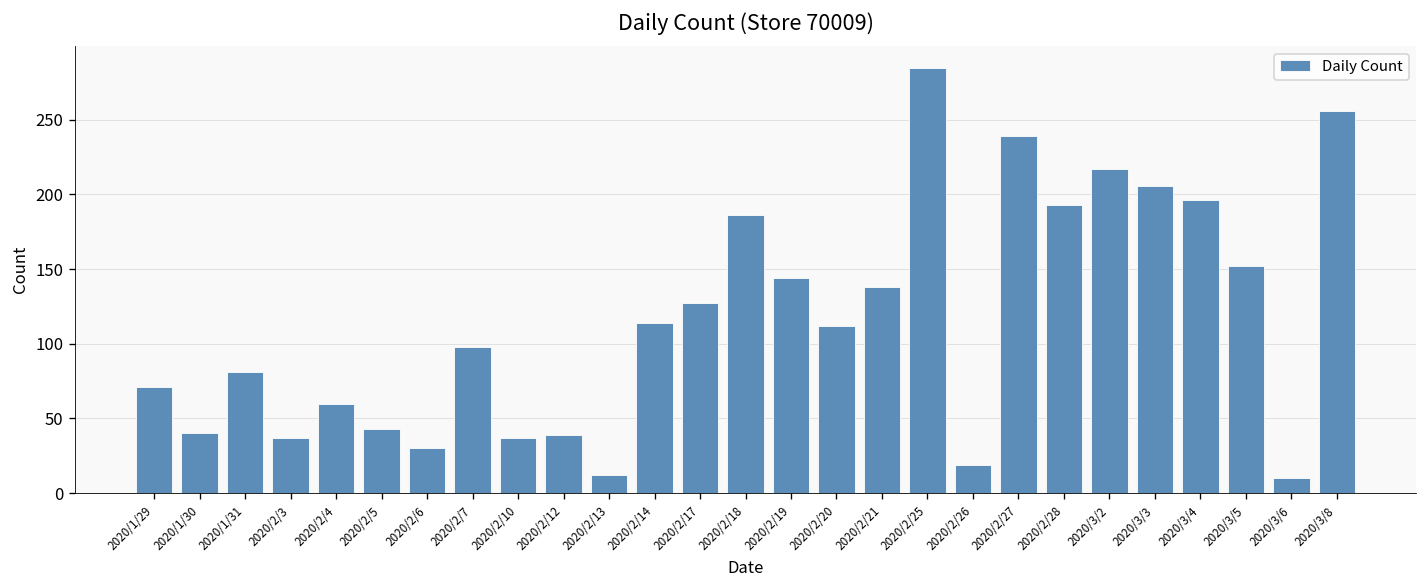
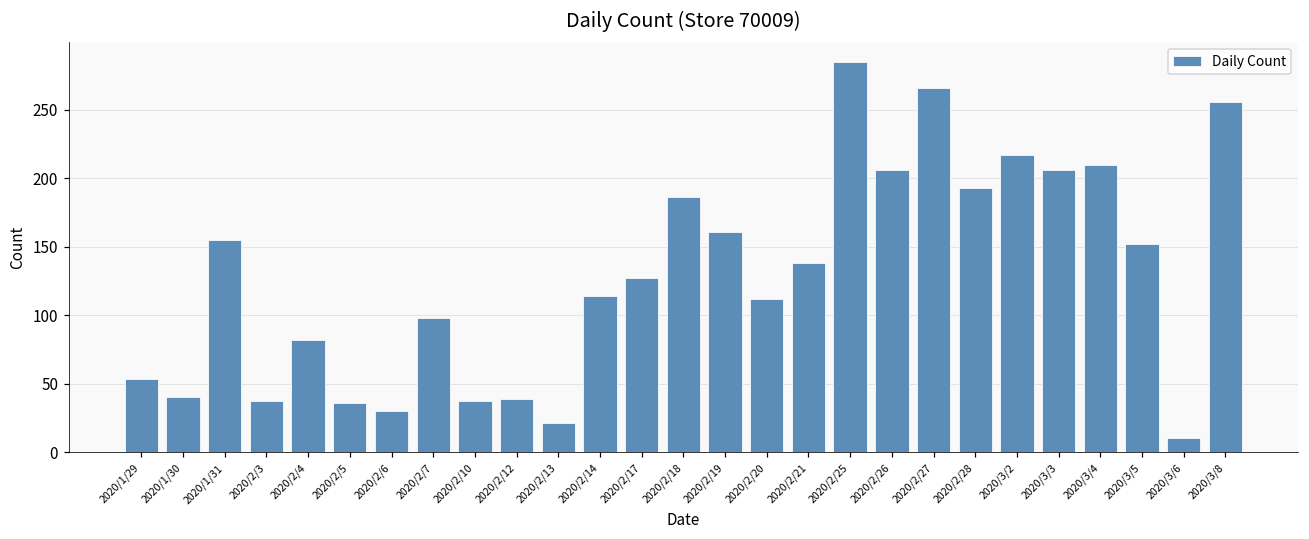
  {
-   "2020/1/29": 71,
+   "2020/1/29": 53,
    "2020/1/30": 40,
-   "2020/1/31": 81,
+   "2020/1/31": 155,
    "2020/2/3": 37,
-   "2020/2/4": 60,
-   "2020/2/5": 43,
+   "2020/2/4": 82,
+   "2020/2/5": 36,
    "2020/2/6": 30,
    "2020/2/7": 98,
    "2020/2/10": 37,
    "2020/2/12": 39,
-   "2020/2/13": 12,
+   "2020/2/13": 21,
    "2020/2/14": 114,
    "2020/2/17": 127,
    "2020/2/18": 186,
-   "2020/2/19": 144,
+   "2020/2/19": 161,
    "2020/2/20": 112,
    "2020/2/21": 138,
    "2020/2/25": 285,
-   "2020/2/26": 19,
-   "2020/2/27": 239,
+   "2020/2/26": 206,
+   "2020/2/27": 266,
    "2020/2/28": 193,
    "2020/3/2": 217,
    "2020/3/3": 206,
-   "2020/3/4": 196,
+   "2020/3/4": 210,
    "2020/3/5": 152,
    "2020/3/6": 10,
    "2020/3/8": 256
  }
